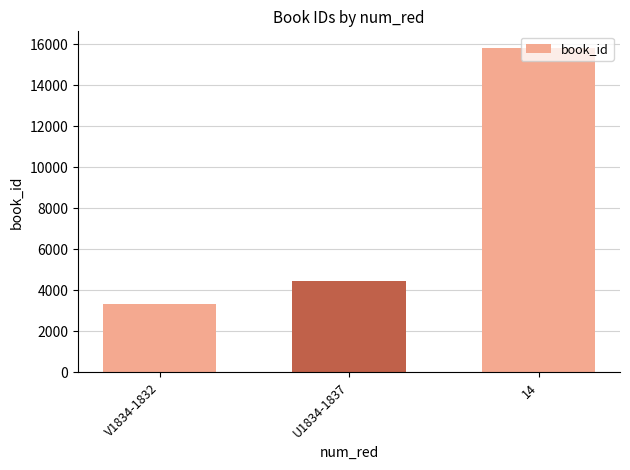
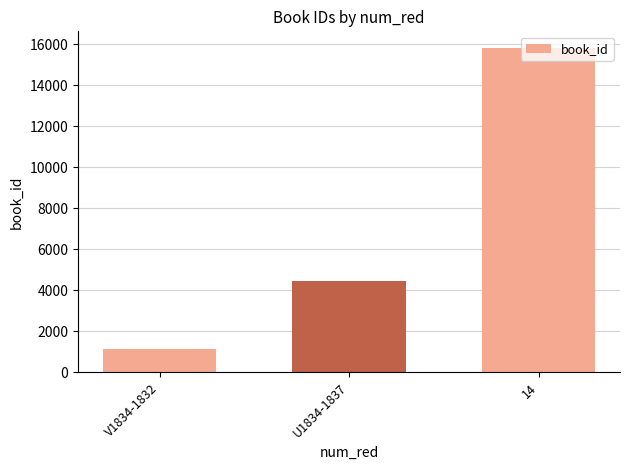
  {
-   "V1834-1832": 3300,
+   "V1834-1832": 1200,
    "U1834-1837": 4500
  }
